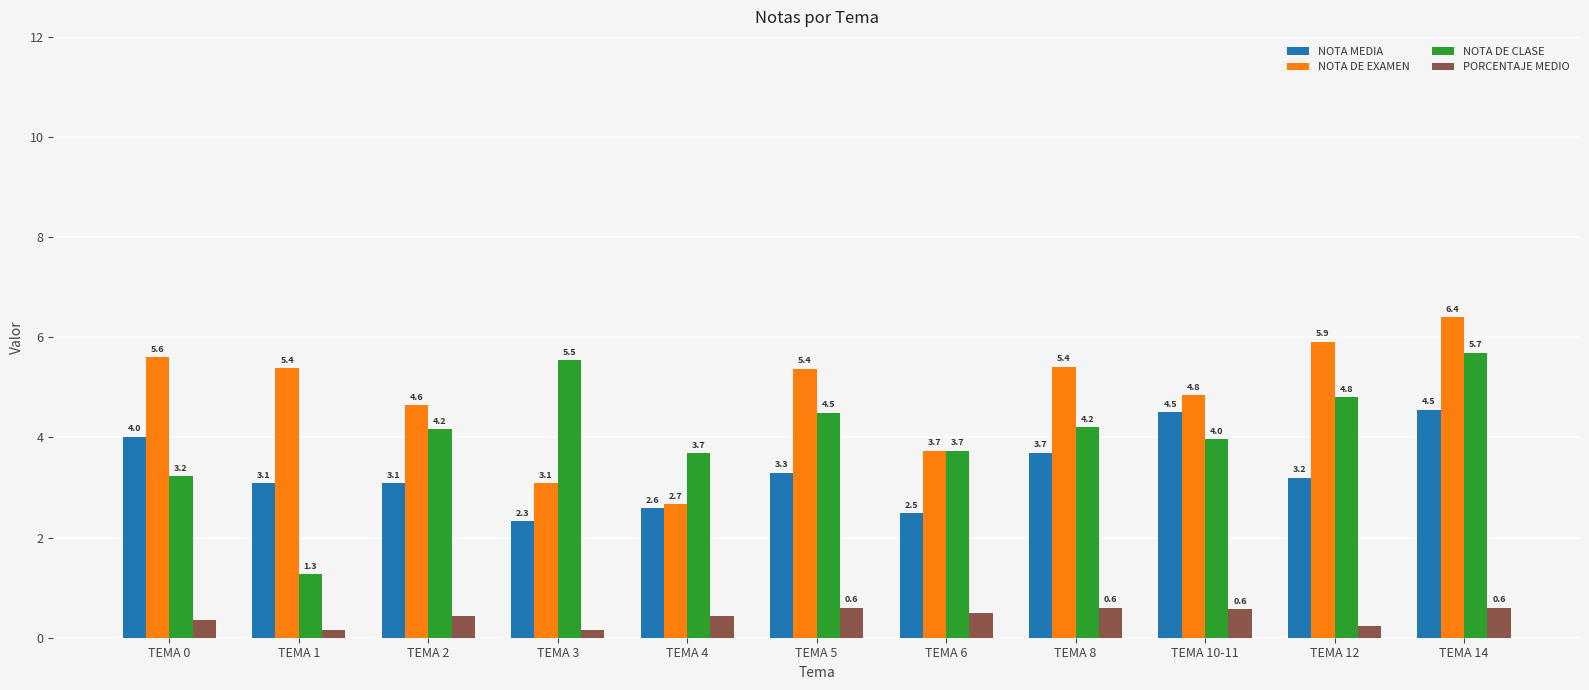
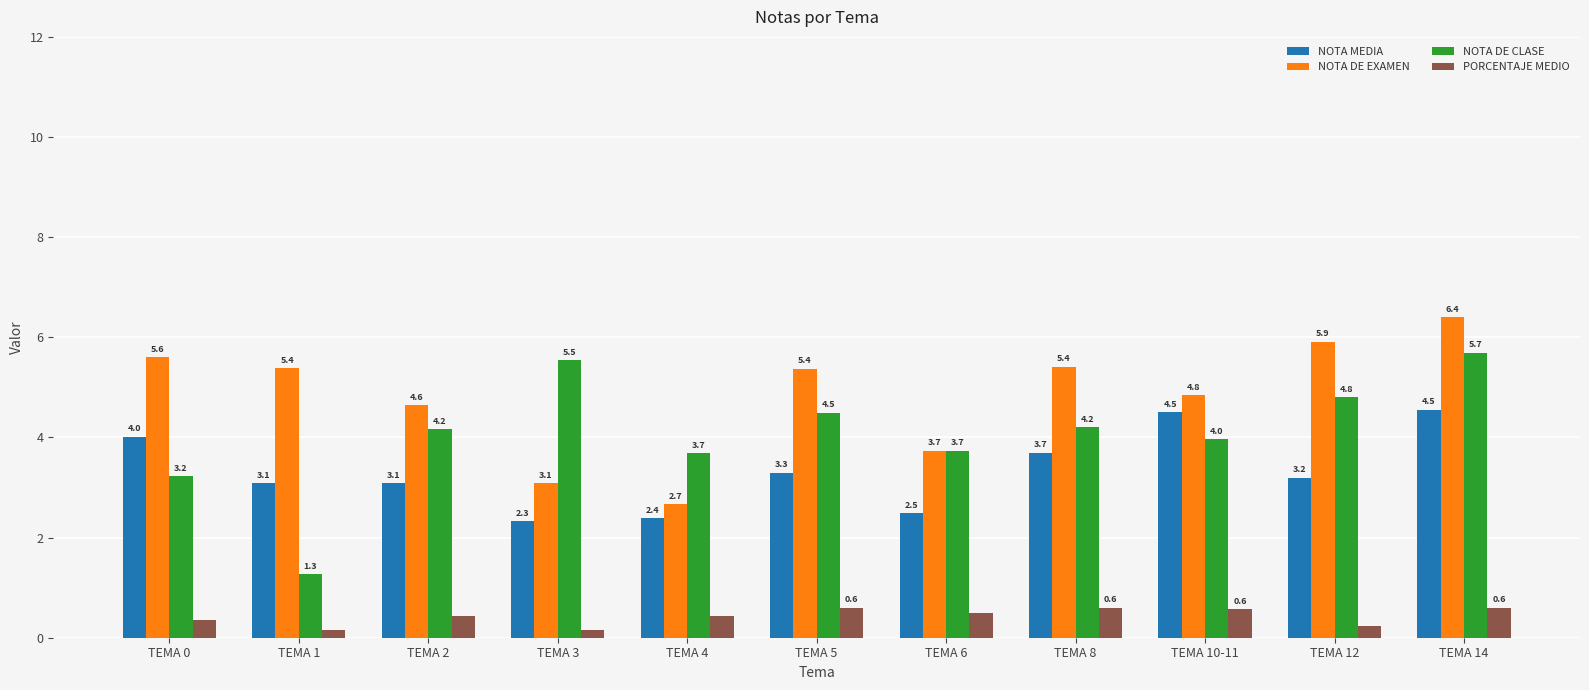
  {
    "NOTA MEDIA": {
      "TEMA 0": 4.0,
      "TEMA 1": 3.1,
      "TEMA 2": 3.1,
      "TEMA 3": 2.3,
-     "TEMA 4": 2.6,
+     "TEMA 4": 2.4,
      "TEMA 5": 3.3,
      "TEMA 6": 2.5,
      "TEMA 8": 3.7,
      "TEMA 10-11": 4.5,
      "TEMA 12": 3.2,
      "TEMA 14": 4.5
    },
    "NOTA DE EXAMEN": {
      "TEMA 0": 5.6,
      "TEMA 1": 5.4,
      "TEMA 2": 4.6,
      "TEMA 3": 3.1,
      "TEMA 4": 2.7,
      "TEMA 5": 5.4,
      "TEMA 6": 3.7,
      "TEMA 8": 5.4,
      "TEMA 10-11": 4.8,
      "TEMA 12": 5.9,
      "TEMA 14": 6.4
    },
    "NOTA DE CLASE": {
      "TEMA 0": 3.2,
      "TEMA 1": 1.3,
      "TEMA 2": 4.2,
      "TEMA 3": 5.5,
      "TEMA 4": 3.7,
      "TEMA 5": 4.5,
      "TEMA 6": 3.7,
      "TEMA 8": 4.2,
      "TEMA 10-11": 4.0,
      "TEMA 12": 4.8,
      "TEMA 14": 5.7
    },
    "PORCENTAJE MEDIO": {
      "TEMA 5": 0.6,
      "TEMA 8": 0.6,
      "TEMA 10-11": 0.6,
      "TEMA 14": 0.6
    }
  }
